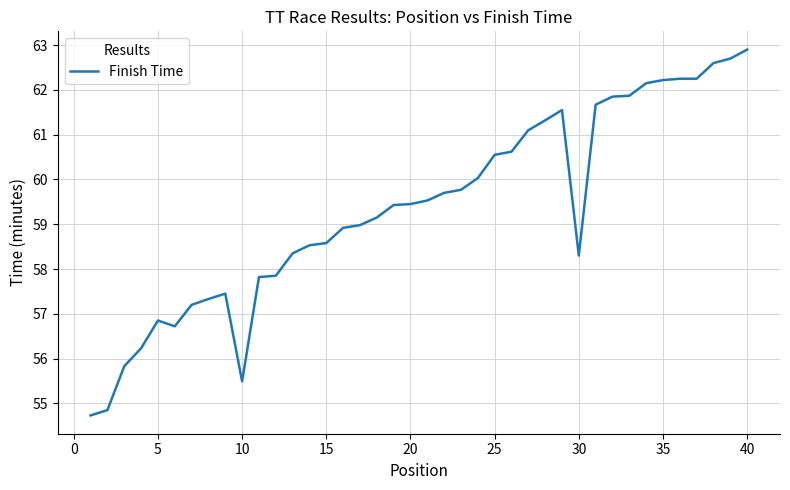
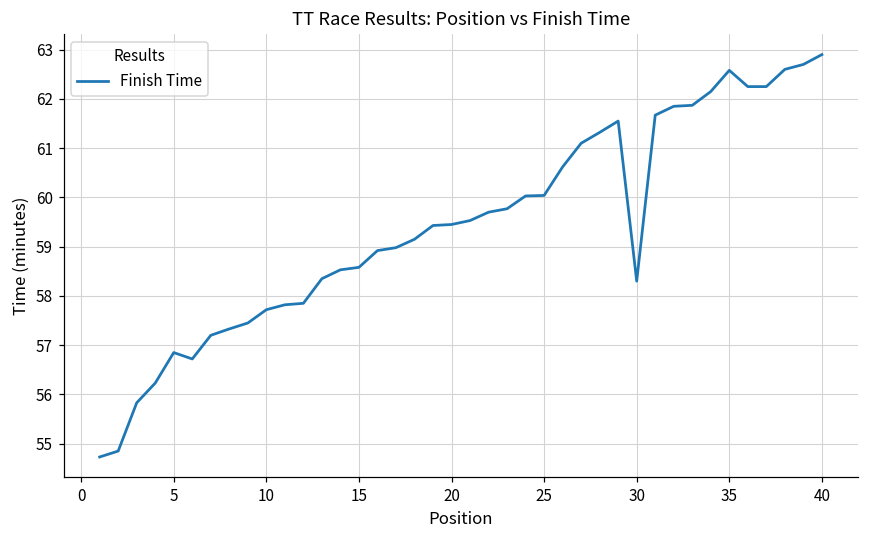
  {
    "5": 56.9,
-   "10": 55.5,
+   "10": 57.7,
    "15": 58.6,
    "20": 59.5,
-   "25": 60.6,
+   "25": 60.0,
    "30": 58.3,
-   "35": 62.2,
+   "35": 62.6,
    "40": 62.9
  }
